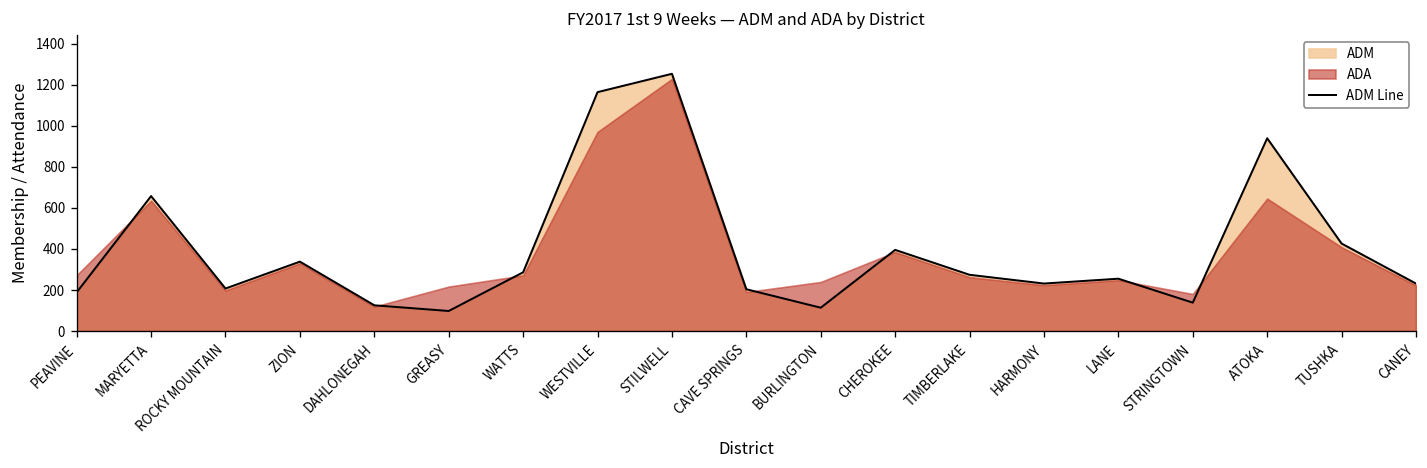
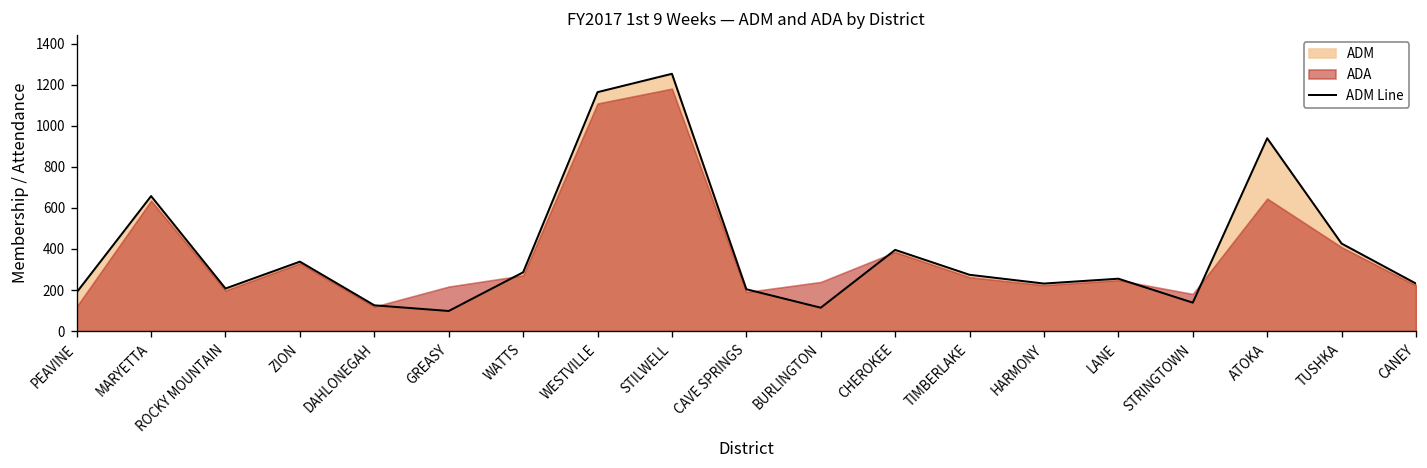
  {
    "ADM": {
      "PEAVINE": 190,
      "MARYETTA": 660,
      "GREASY": 100,
      "WATTS": 290,
      "WESTVILLE": 1160,
      "STILWELL": 1250,
      "BURLINGTON": 110,
      "STRINGTOWN": 140,
      "ATOKA": 940,
      "TUSHKA": 430
    },
    "ADA": {
-     "PEAVINE": 270,
+     "PEAVINE": 120,
      "MARYETTA": 630,
      "GREASY": 220,
      "WATTS": 270,
-     "WESTVILLE": 970,
-     "STILWELL": 1230,
+     "WESTVILLE": 1110,
+     "STILWELL": 1180,
      "BURLINGTON": 240,
      "STRINGTOWN": 180,
      "ATOKA": 650,
      "TUSHKA": 410
    }
  }
